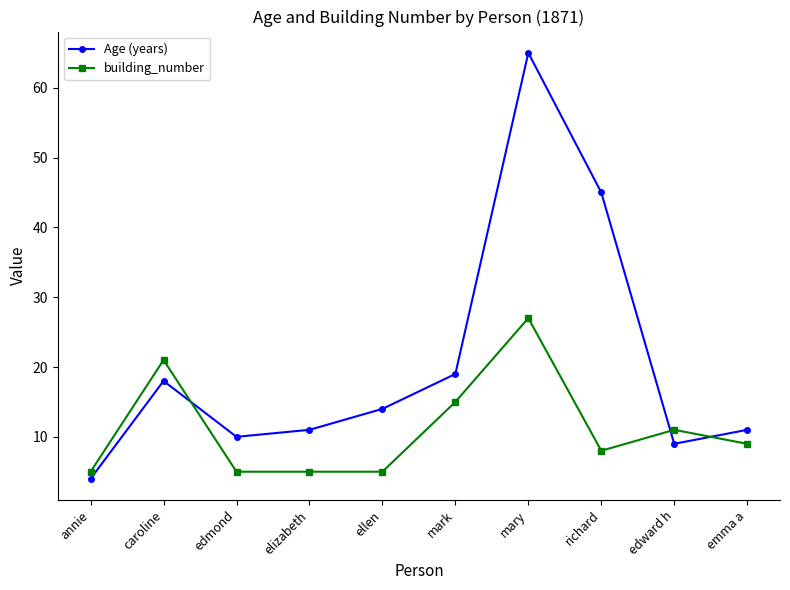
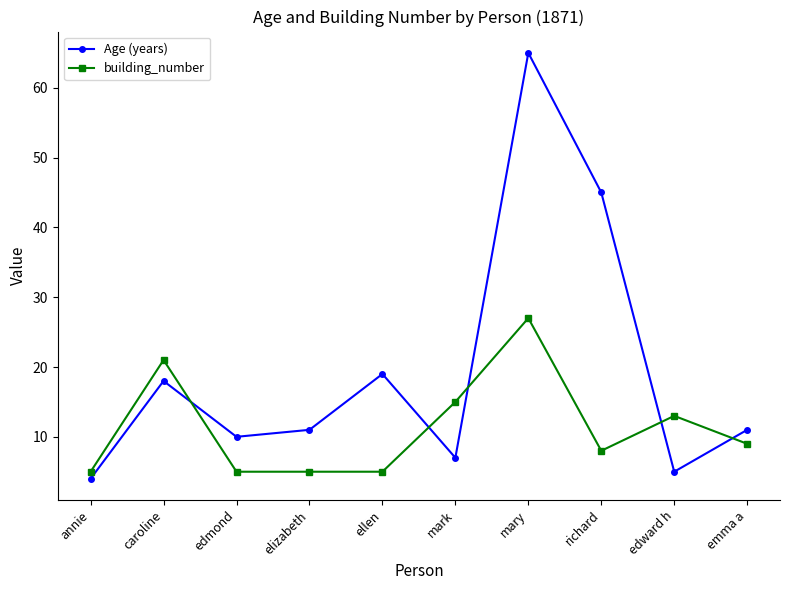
  {
    "Age (years)": {
      "annie": 4,
      "caroline": 18,
      "edmond": 10,
      "elizabeth": 11,
-     "ellen": 14,
-     "mark": 19,
+     "ellen": 19,
+     "mark": 7,
      "mary": 65,
      "richard": 45,
-     "edward h": 9,
+     "edward h": 5,
      "emma a": 11
    },
    "building_number": {
      "annie": 5,
      "caroline": 21,
      "edmond": 5,
      "elizabeth": 5,
      "ellen": 5,
      "mark": 15,
      "mary": 27,
      "richard": 8,
-     "edward h": 11,
+     "edward h": 13,
      "emma a": 9
    }
  }
